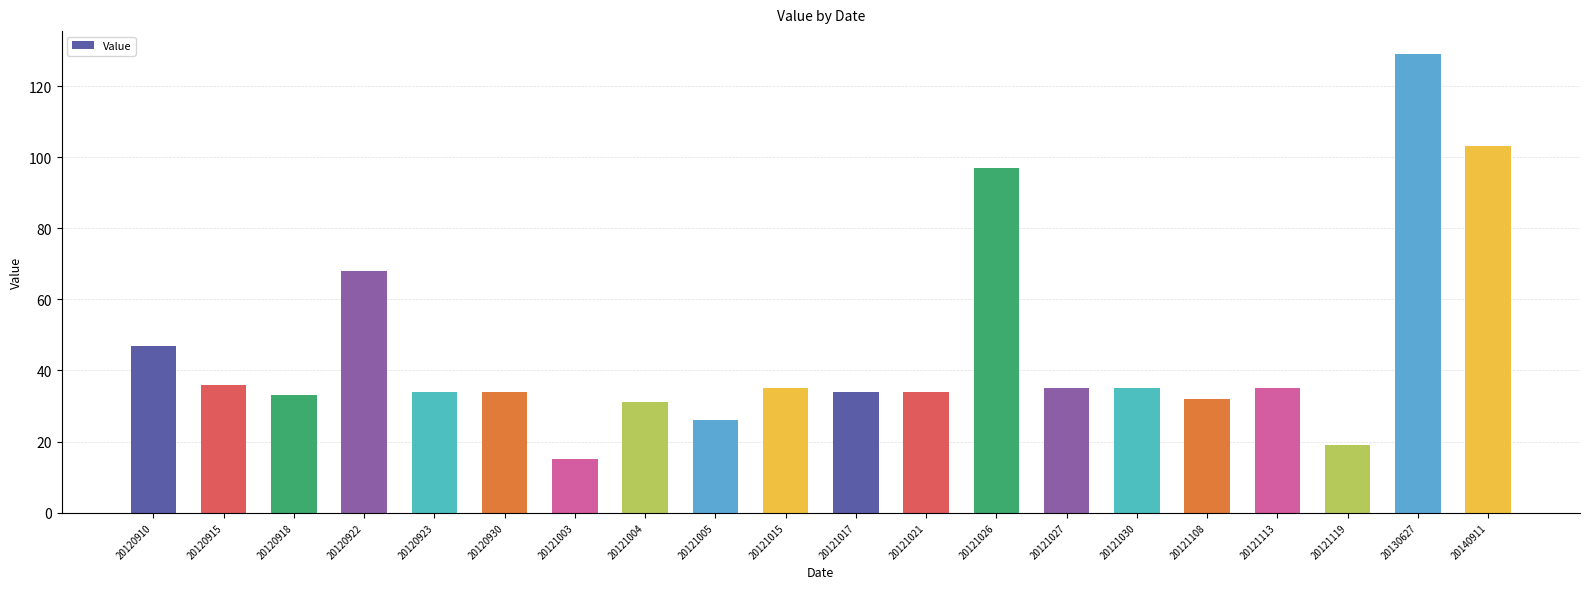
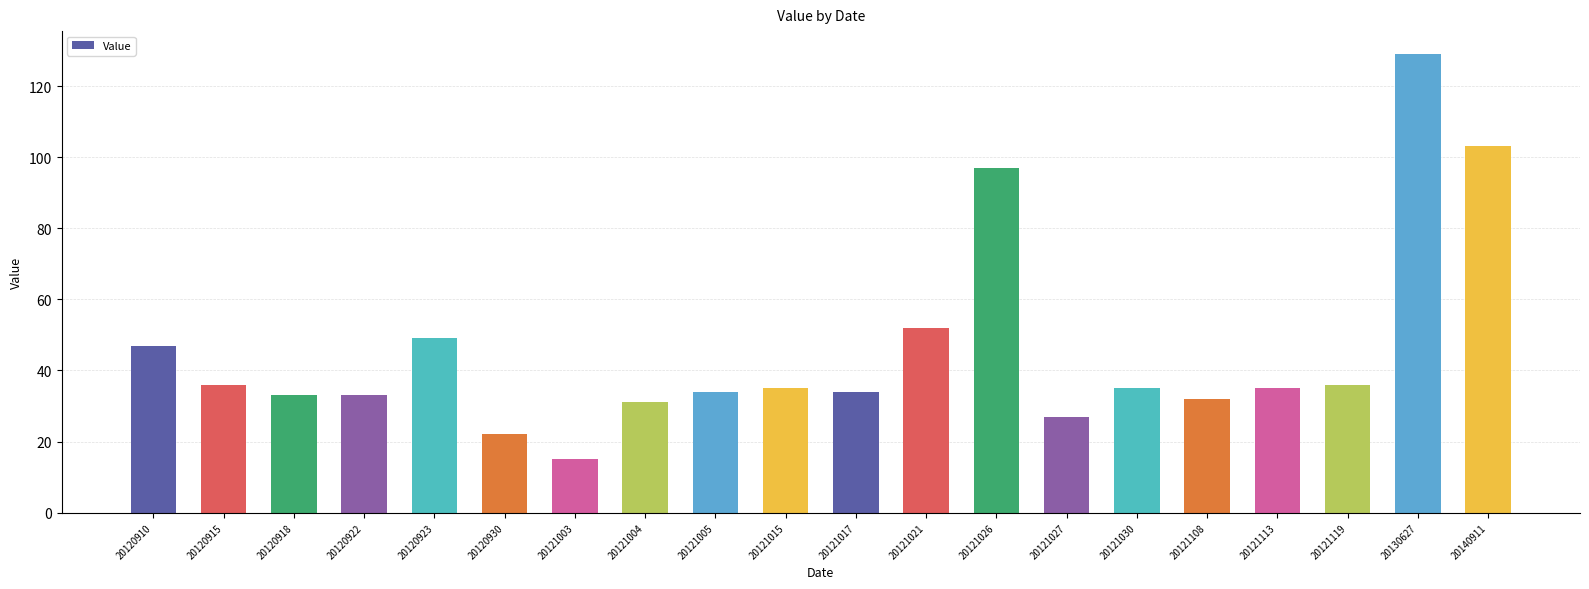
  {
    "20120910": 47,
    "20120915": 36,
    "20120918": 33,
-   "20120922": 68,
-   "20120923": 34,
-   "20120930": 34,
+   "20120922": 33,
+   "20120923": 49,
+   "20120930": 22,
    "20121003": 15,
    "20121004": 31,
-   "20121005": 26,
+   "20121005": 34,
    "20121015": 35,
    "20121017": 34,
-   "20121021": 34,
+   "20121021": 52,
    "20121026": 97,
-   "20121027": 35,
+   "20121027": 27,
    "20121030": 35,
    "20121108": 32,
    "20121113": 35,
-   "20121119": 19,
+   "20121119": 36,
    "20130627": 129,
    "20140911": 103
  }
